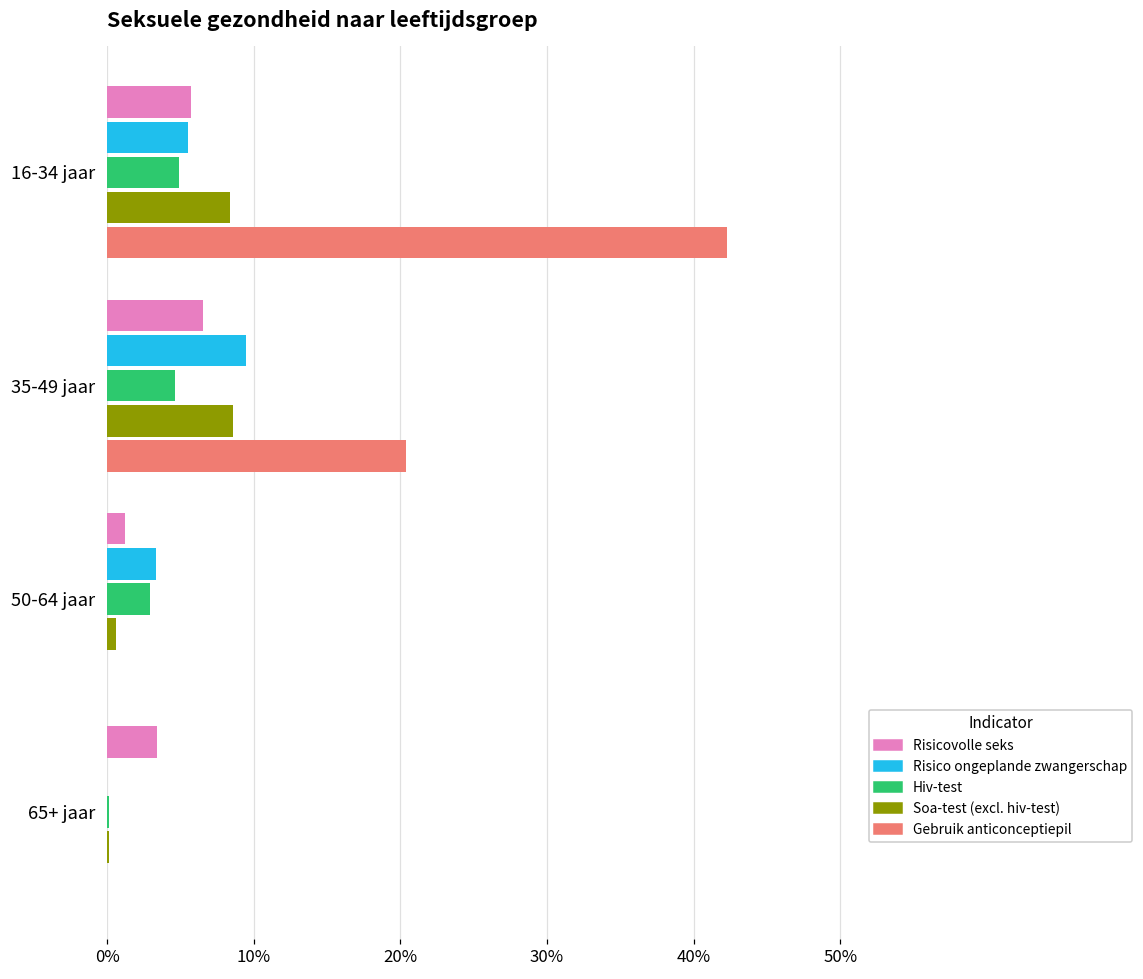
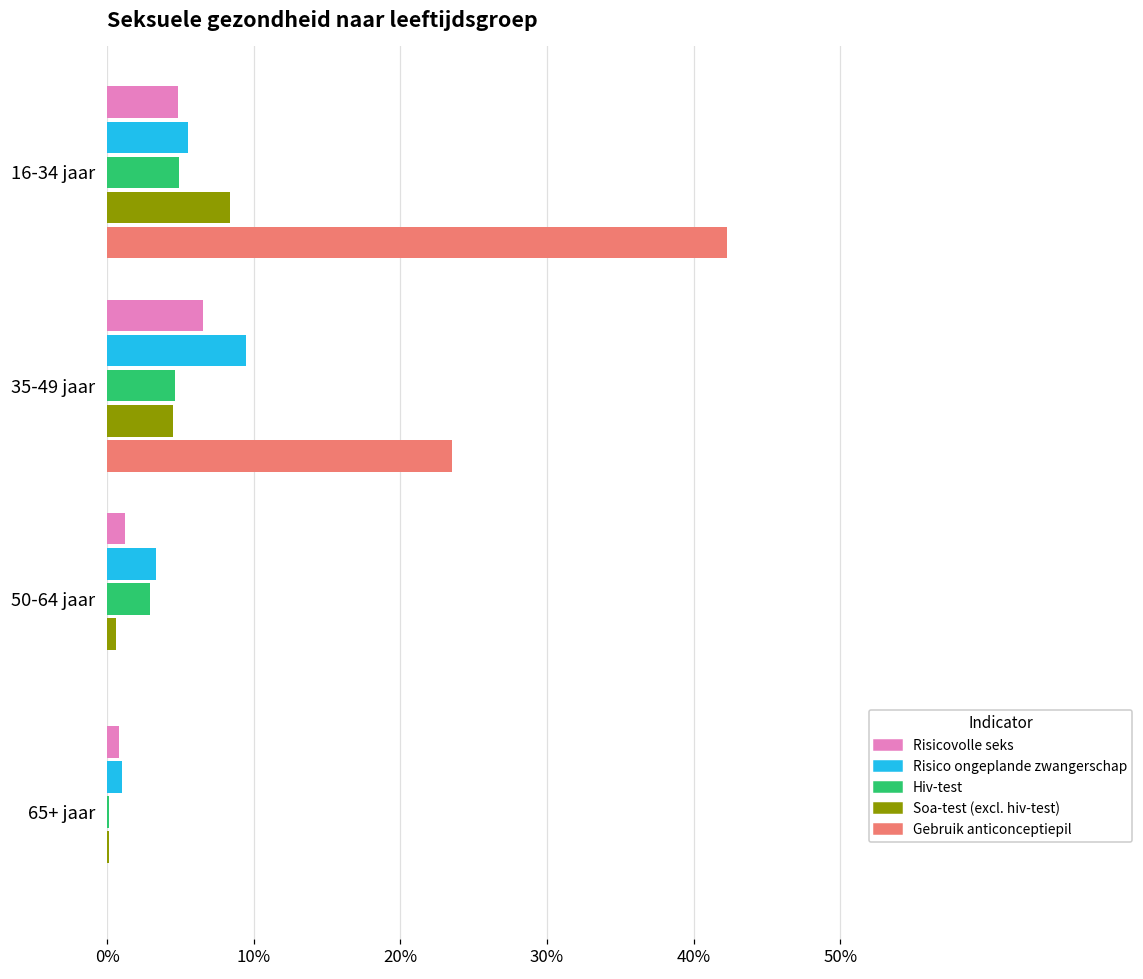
  {
    "Risicovolle seks": {
-     "16-34 jaar": "5.7%",
+     "16-34 jaar": "4.8%",
      "35-49 jaar": "6.5%",
      "50-64 jaar": "1.2%",
-     "65+ jaar": "3.4%"
+     "65+ jaar": "0.8%"
    },
    "Risico ongeplande zwangerschap": {
      "16-34 jaar": "5.5%",
      "35-49 jaar": "9.5%",
      "50-64 jaar": "3.3%",
-     "65+ jaar": "0%"
+     "65+ jaar": "1%"
    },
    "Hiv-test": {
      "16-34 jaar": "4.9%",
      "35-49 jaar": "4.6%",
      "50-64 jaar": "2.9%"
    },
    "Soa-test (excl. hiv-test)": {
      "16-34 jaar": "8.4%",
-     "35-49 jaar": "8.6%",
+     "35-49 jaar": "4.5%",
      "50-64 jaar": "0.6%"
    },
    "Gebruik anticonceptiepil": {
      "16-34 jaar": "42.3%",
-     "35-49 jaar": "20.4%",
+     "35-49 jaar": "23.5%",
      "50-64 jaar": "0.0%",
      "65+ jaar": "0.0%"
    }
  }
